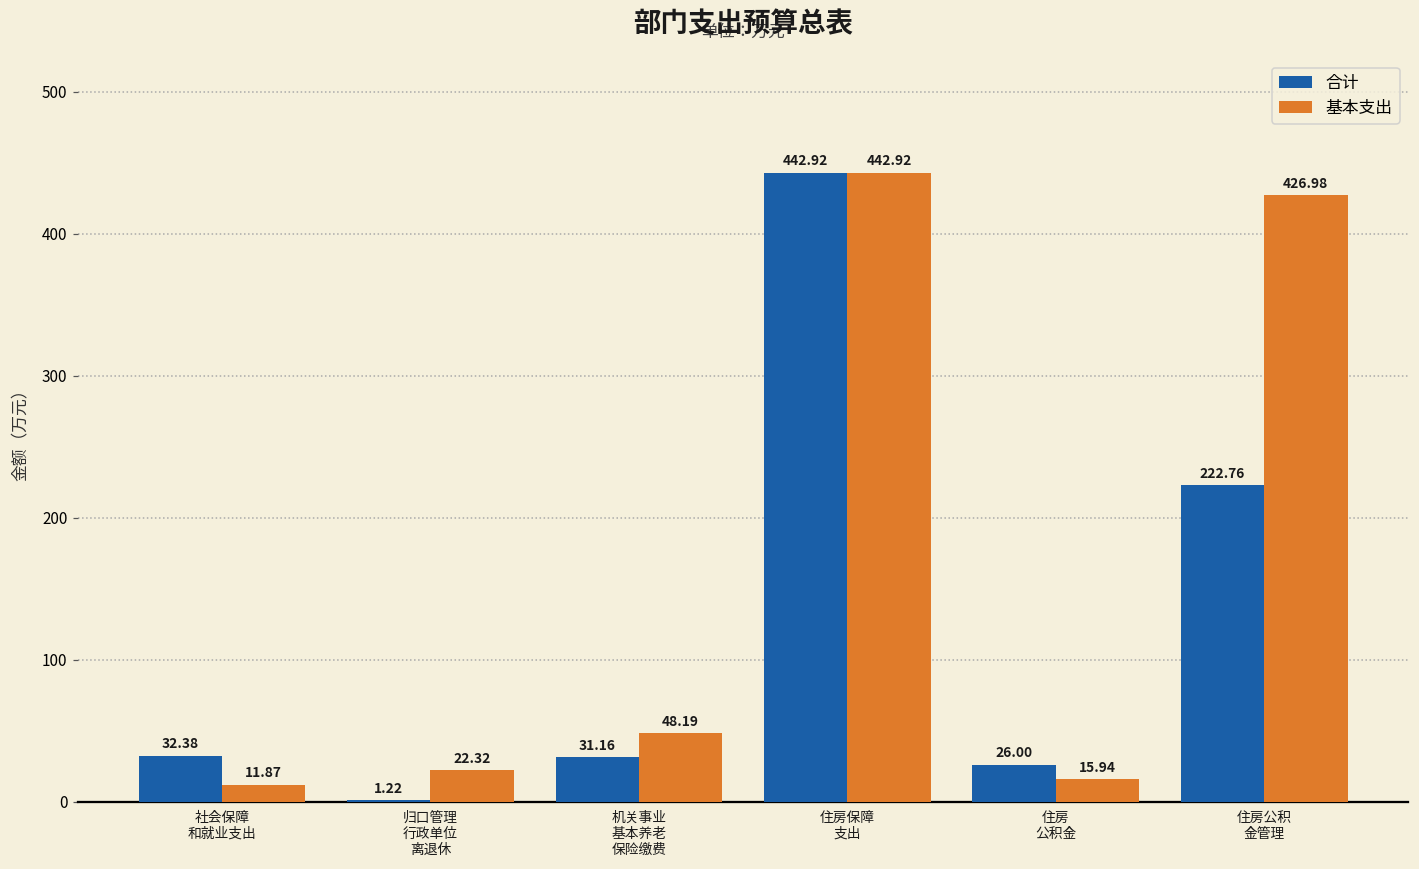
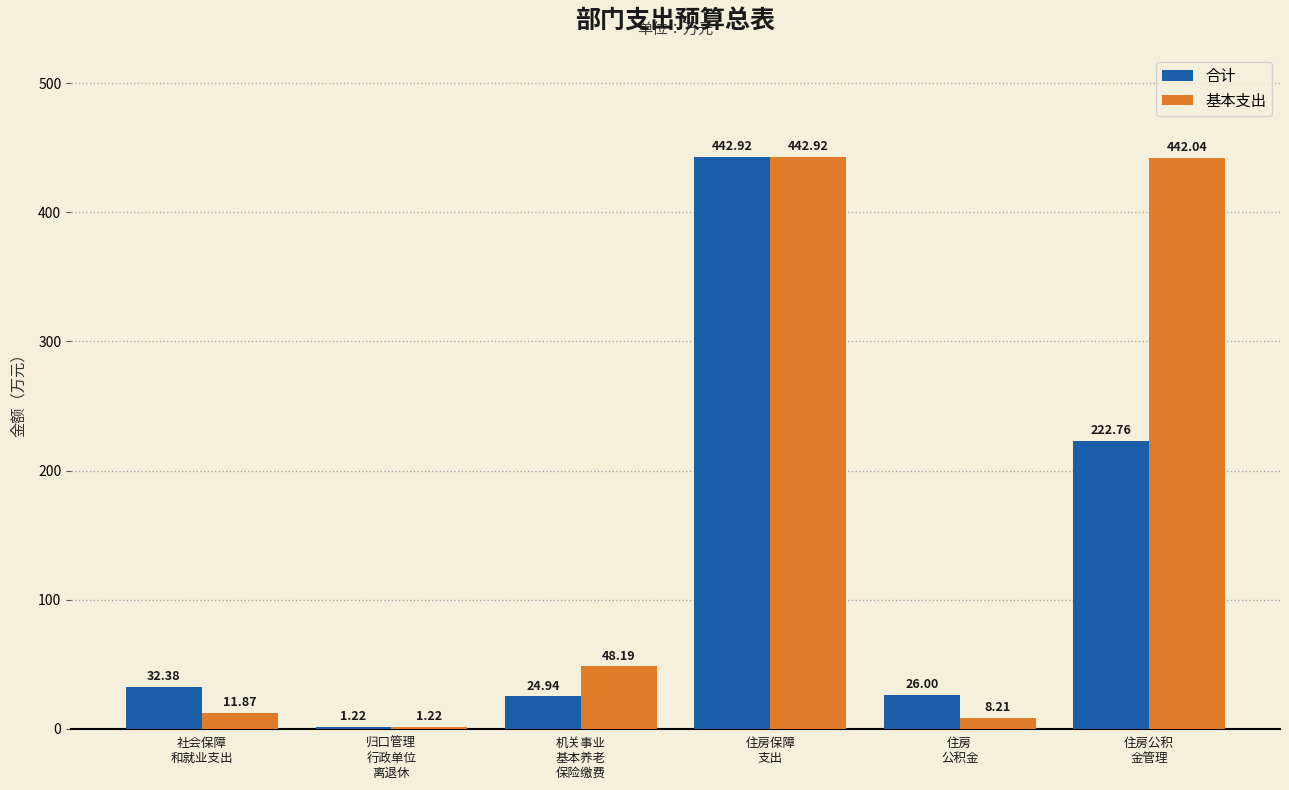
  {
    "合计": {
      "社会保障 和就业支出": 32.38,
      "归口管理 行政单位 离退休": 1.22,
-     "机关事业 基本养老 保险缴费": 31.16,
+     "机关事业 基本养老 保险缴费": 24.94,
      "住房保障 支出": 442.92,
      "住房 公积金": 26.00,
      "住房公积 金管理": 222.76
    },
    "基本支出": {
      "社会保障 和就业支出": 11.87,
-     "归口管理 行政单位 离退休": 22.32,
+     "归口管理 行政单位 离退休": 1.22,
      "机关事业 基本养老 保险缴费": 48.19,
      "住房保障 支出": 442.92,
-     "住房 公积金": 15.94,
-     "住房公积 金管理": 426.98
+     "住房 公积金": 8.21,
+     "住房公积 金管理": 442.04
    }
  }
